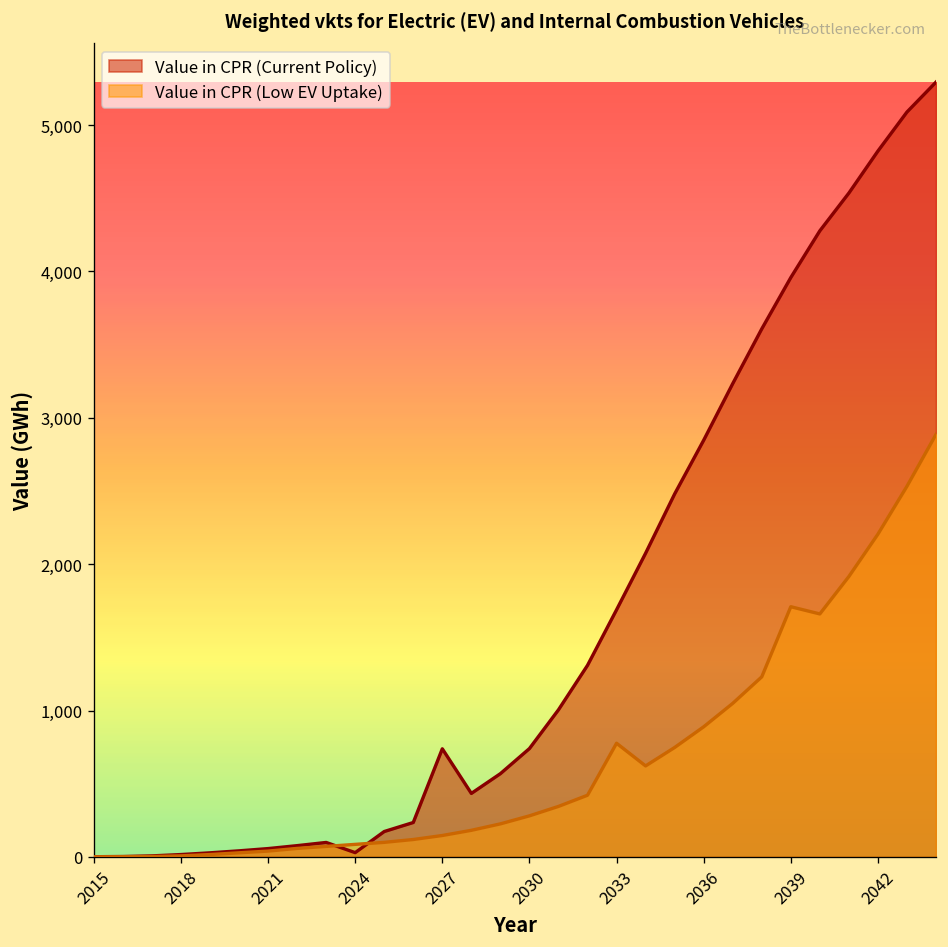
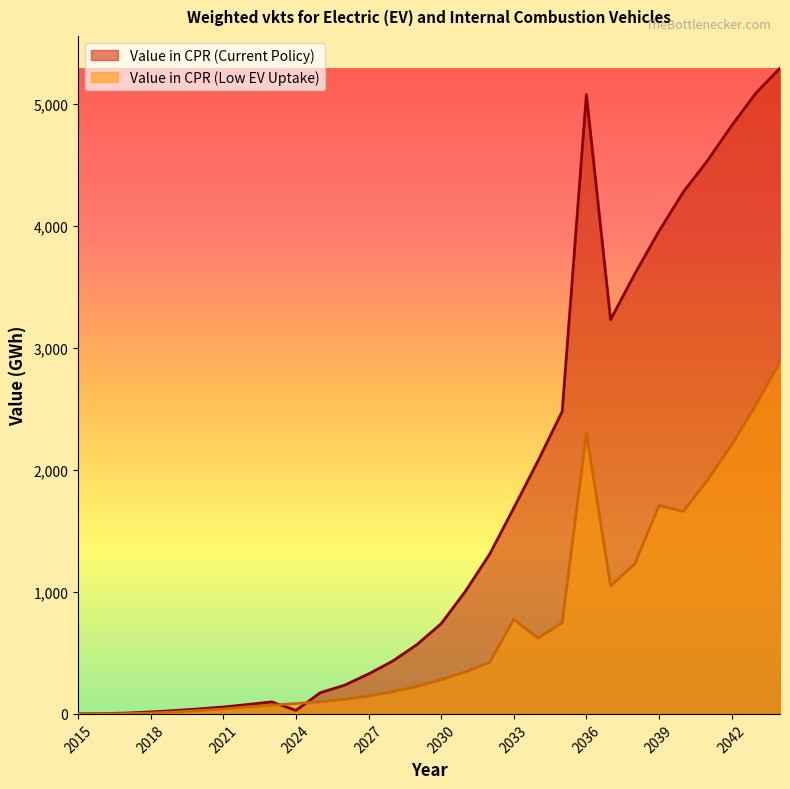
  {
    "Value in CPR (Current Policy)": {
      "2024": "30",
-     "2027": "740",
+     "2027": "330",
      "2030": "740",
      "2033": "1,690",
-     "2036": "2,850",
+     "2036": "5,080",
      "2039": "3,960",
      "2042": "4,820"
    },
    "Value in CPR (Low EV Uptake)": {
      "2024": "90",
      "2027": "150",
      "2030": "280",
      "2033": "780",
-     "2036": "890",
+     "2036": "2,300",
      "2039": "1,710",
      "2042": "2,200"
    }
  }
